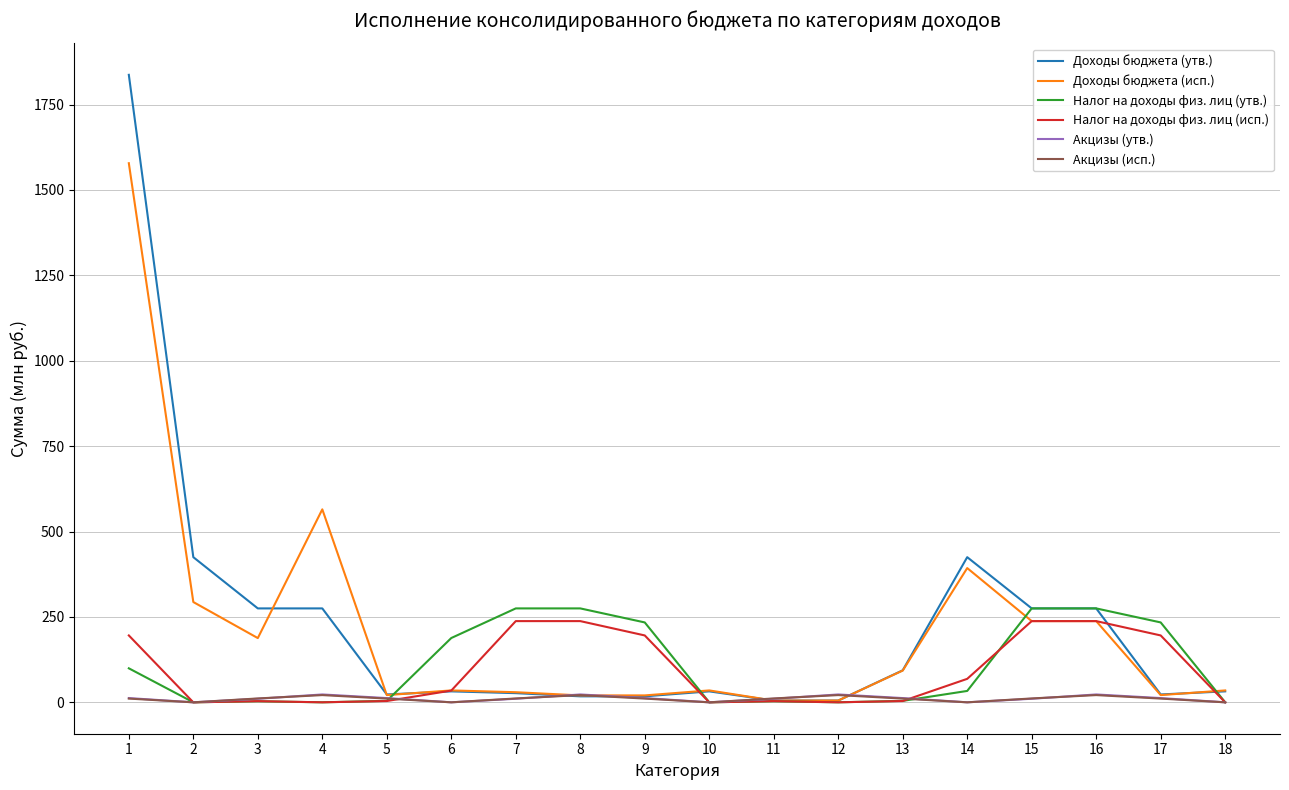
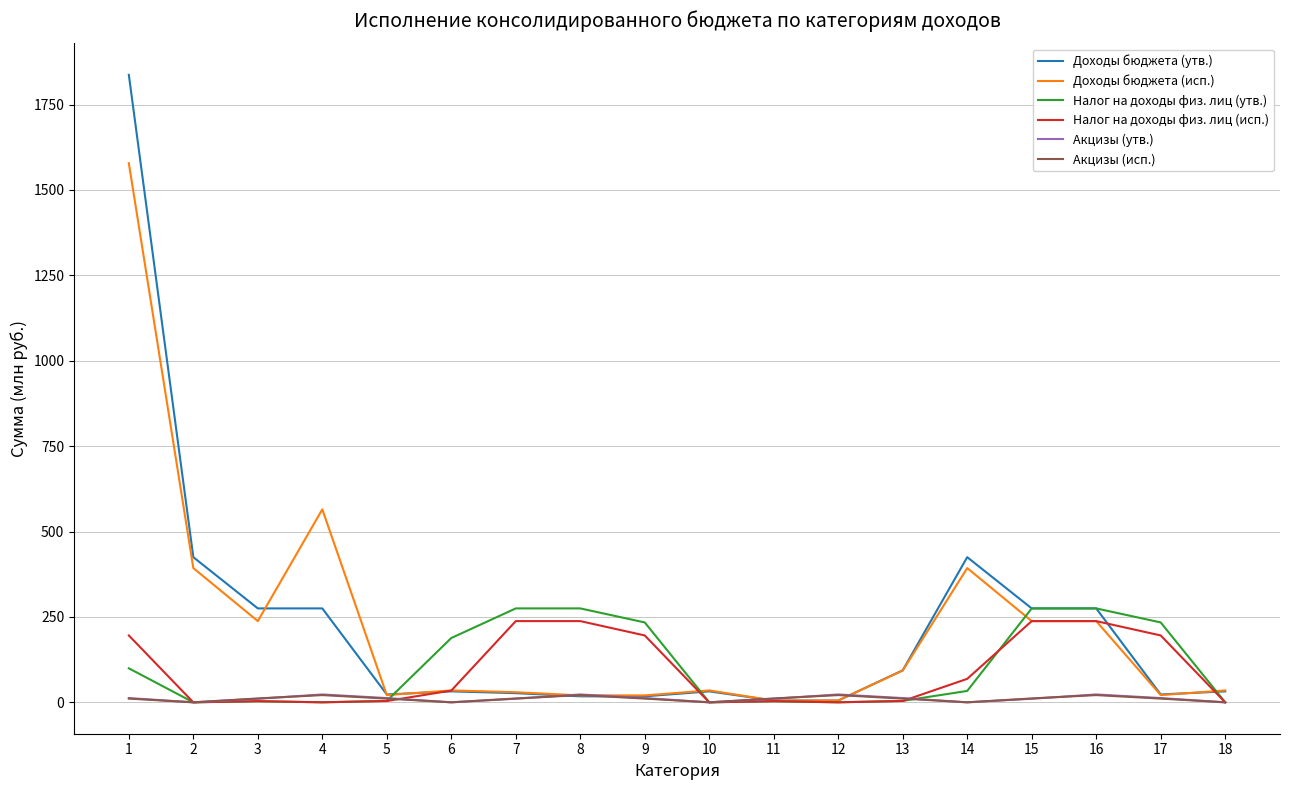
  {
    "Доходы бюджета (утв.)": {
      "1": 1840,
      "2": 420,
      "3": 270,
      "4": 270,
      "14": 420
    },
    "Доходы бюджета (исп.)": {
      "1": 1580,
-     "2": 290,
-     "3": 190,
+     "2": 390,
+     "3": 240,
      "4": 560,
      "14": 390
    },
    "Налог на доходы физ. лиц (утв.)": {
      "1": 100,
      "6": 190,
      "7": 270,
      "8": 270,
      "9": 230,
      "14": 30,
      "17": 230
    },
    "Налог на доходы физ. лиц (исп.)": {
      "1": 200,
      "7": 240,
      "8": 240,
      "9": 200,
      "14": 70,
      "17": 200
    }
  }
